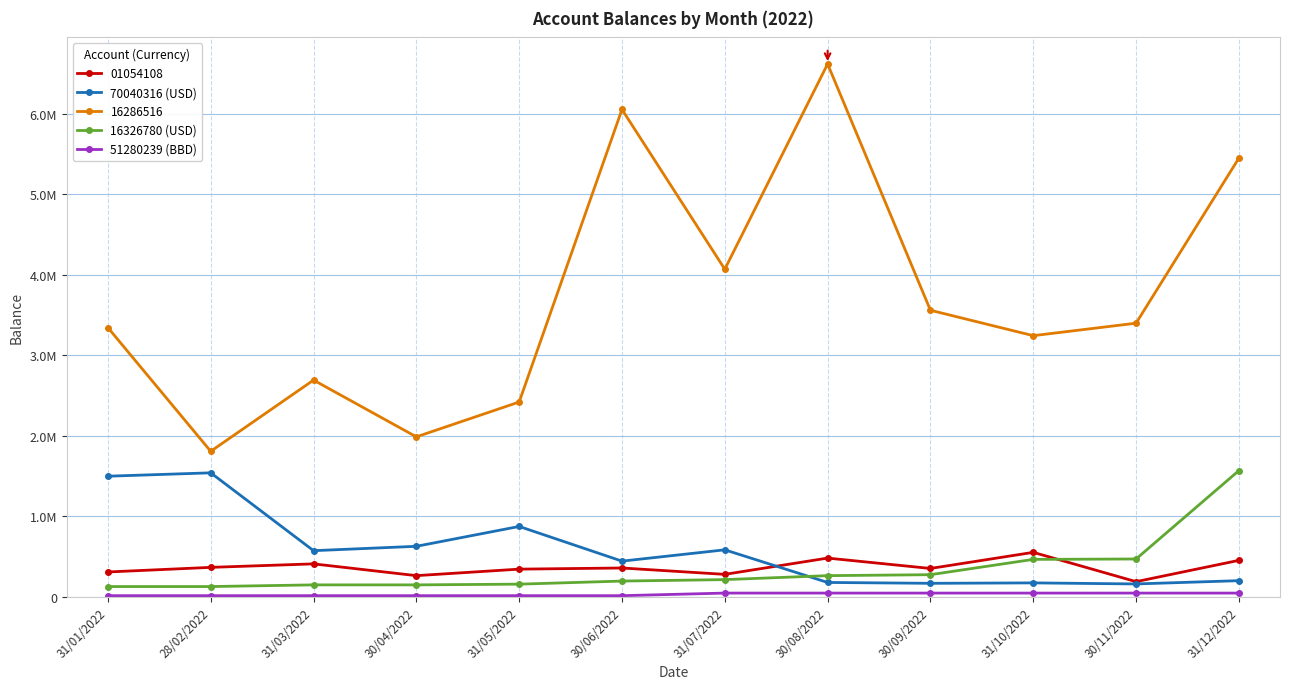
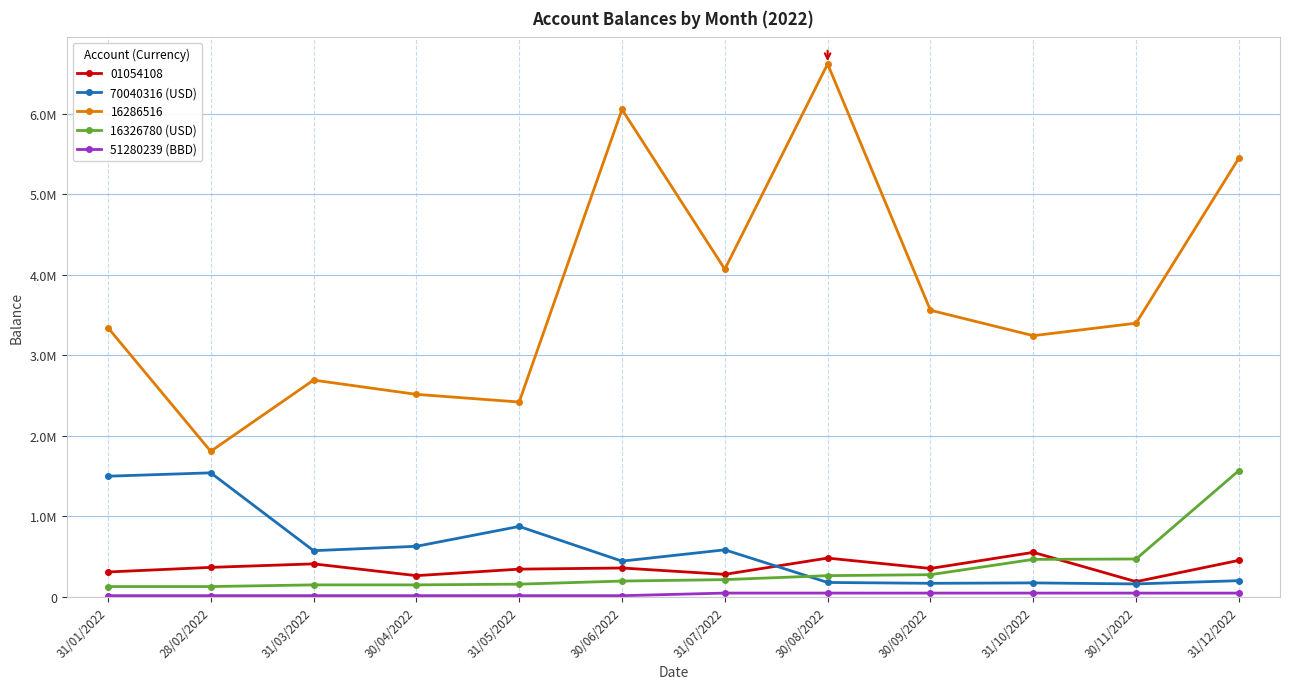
  {
    "01054108": {
      "31/01/2022": 300000,
      "28/02/2022": 400000,
      "31/03/2022": 400000,
      "30/04/2022": 300000,
      "31/05/2022": 300000,
      "30/06/2022": 400000,
      "31/07/2022": 300000,
      "30/08/2022": 500000,
      "30/09/2022": 300000,
      "31/10/2022": 500000,
      "31/12/2022": 500000
    },
    "70040316 (USD)": {
      "31/01/2022": 1500000,
      "28/02/2022": 1500000,
      "31/03/2022": 600000,
      "30/04/2022": 600000,
      "31/05/2022": 900000,
      "30/06/2022": 400000,
      "31/07/2022": 600000,
      "30/08/2022": 200000,
      "30/09/2022": 200000,
      "31/10/2022": 200000,
      "31/12/2022": 200000
    },
    "16286516": {
      "31/01/2022": 3300000,
      "28/02/2022": 1800000,
      "31/03/2022": 2700000,
-     "30/04/2022": 2000000,
+     "30/04/2022": 2500000,
      "31/05/2022": 2400000,
      "30/06/2022": 6100000,
      "31/07/2022": 4100000,
      "30/08/2022": 6600000,
      "30/09/2022": 3600000,
      "31/10/2022": 3200000,
      "30/11/2022": 3400000,
      "31/12/2022": 5400000
    },
    "16326780 (USD)": {
      "31/01/2022": 100000,
      "28/02/2022": 100000,
      "31/03/2022": 100000,
      "30/04/2022": 100000,
      "31/05/2022": 200000,
      "30/06/2022": 200000,
      "31/07/2022": 200000,
      "30/08/2022": 300000,
      "30/09/2022": 300000,
      "31/10/2022": 500000,
      "30/11/2022": 500000,
      "31/12/2022": 1600000
    },
    "51280239 (BBD)": {
      "31/01/2022": 0,
      "28/02/2022": 0,
      "31/03/2022": 0,
      "30/04/2022": 0,
      "31/05/2022": 0,
      "30/06/2022": 0,
      "31/07/2022": 0,
      "30/08/2022": 0,
      "30/09/2022": 0,
      "31/10/2022": 0,
      "30/11/2022": 0,
      "31/12/2022": 0
    }
  }
